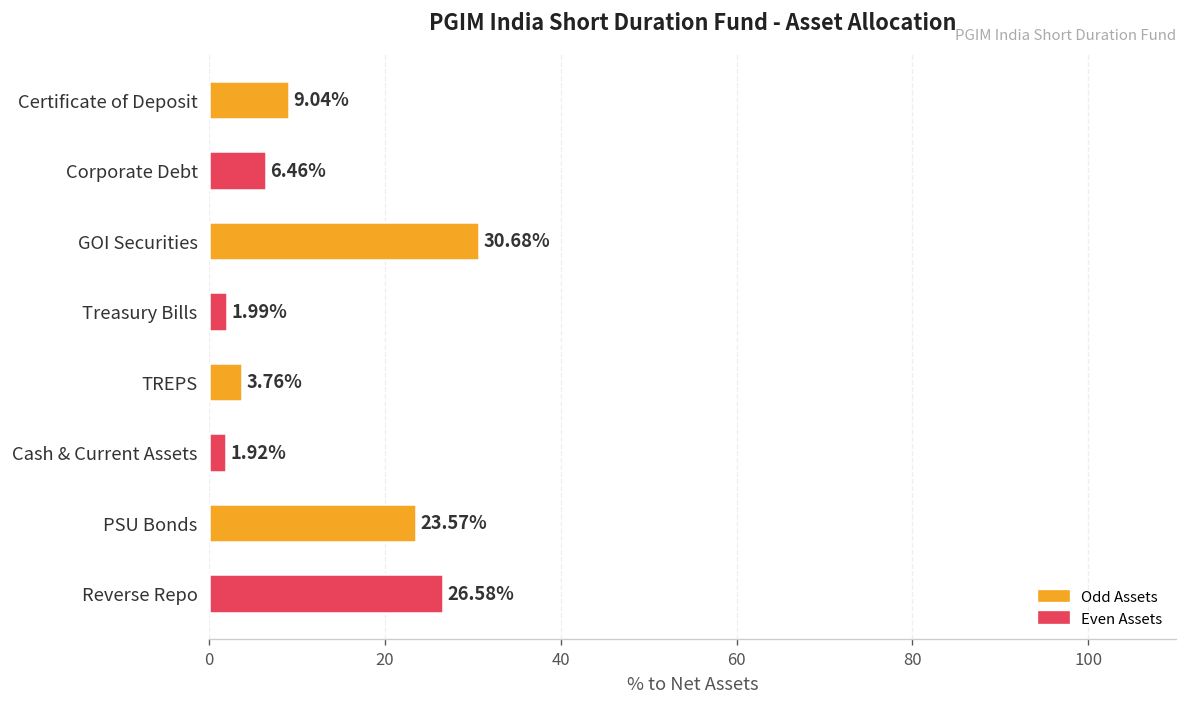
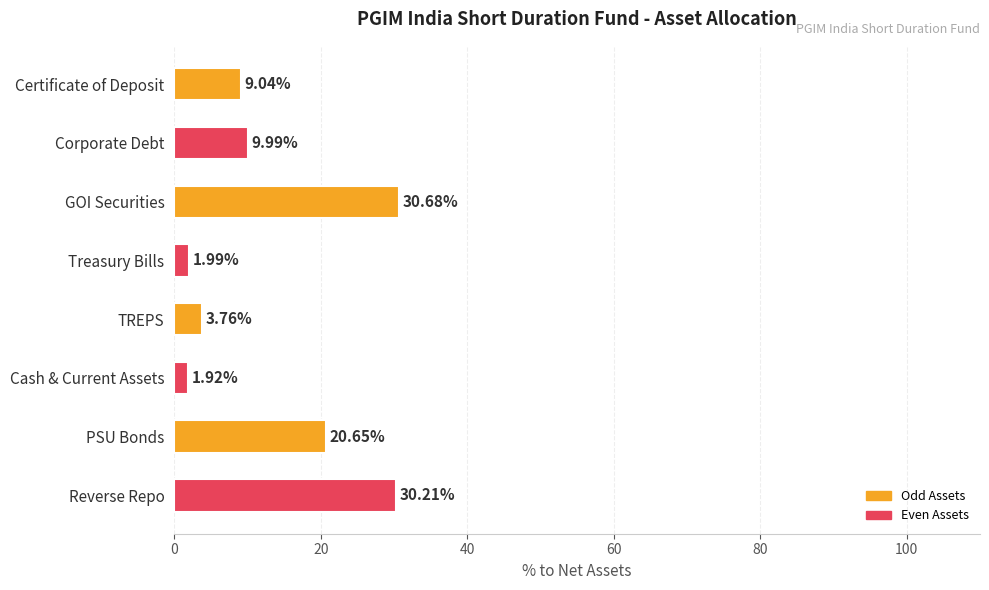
  {
    "Certificate of Deposit": "9.04%",
-   "Corporate Debt": "6.46%",
+   "Corporate Debt": "9.99%",
    "GOI Securities": "30.68%",
    "Treasury Bills": "1.99%",
    "TREPS": "3.76%",
    "Cash & Current Assets": "1.92%",
-   "PSU Bonds": "23.57%",
-   "Reverse Repo": "26.58%"
+   "PSU Bonds": "20.65%",
+   "Reverse Repo": "30.21%"
  }
